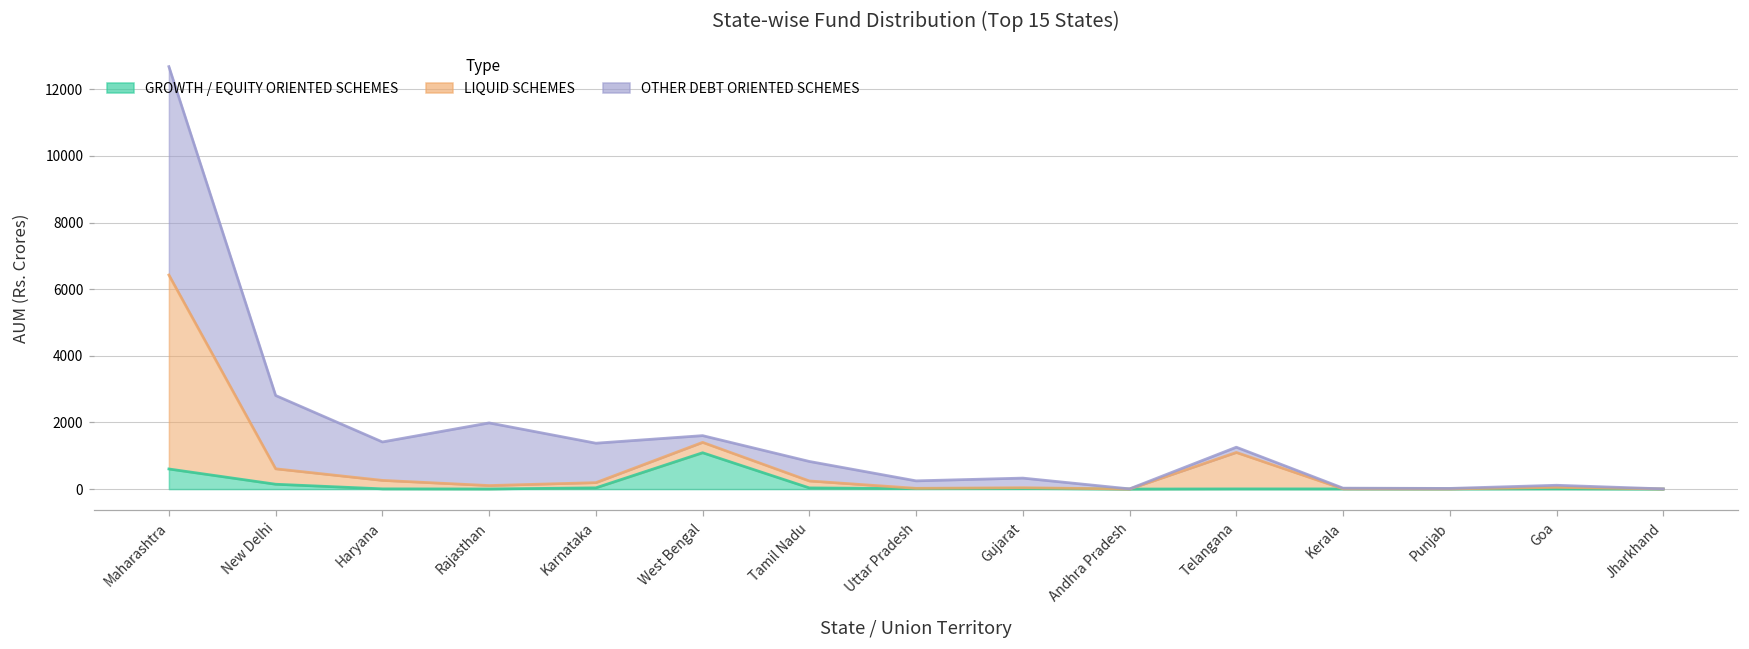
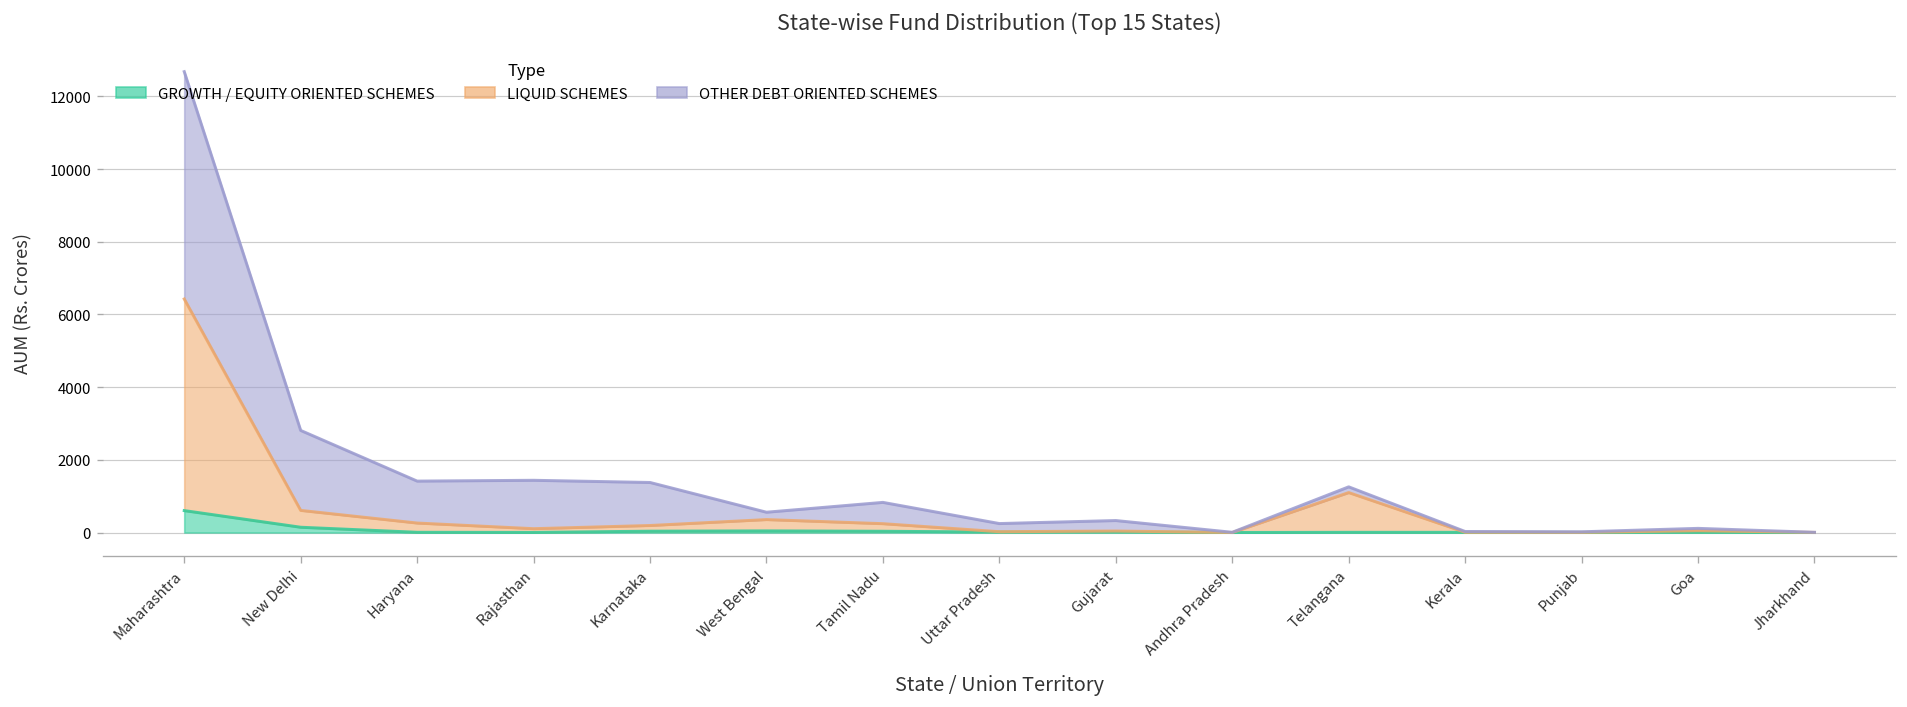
  {
    "GROWTH / EQUITY ORIENTED SCHEMES": {
      "Maharashtra": 600,
      "New Delhi": 100,
      "Haryana": 0,
      "Rajasthan": 0,
      "Karnataka": 0,
-     "West Bengal": 1100,
+     "West Bengal": 0,
      "Tamil Nadu": 0,
      "Telangana": 0
    },
    "LIQUID SCHEMES": {
      "Maharashtra": 5800,
      "New Delhi": 500,
      "Haryana": 300,
      "Rajasthan": 100,
      "Karnataka": 200,
      "West Bengal": 300,
      "Tamil Nadu": 200,
      "Telangana": 1100
    },
    "OTHER DEBT ORIENTED SCHEMES": {
      "Maharashtra": 6300,
      "New Delhi": 2200,
      "Haryana": 1200,
-     "Rajasthan": 1900,
+     "Rajasthan": 1300,
      "Karnataka": 1200,
      "West Bengal": 200,
      "Tamil Nadu": 600,
      "Uttar Pradesh": 200,
      "Gujarat": 300,
      "Telangana": 200
    }
  }
